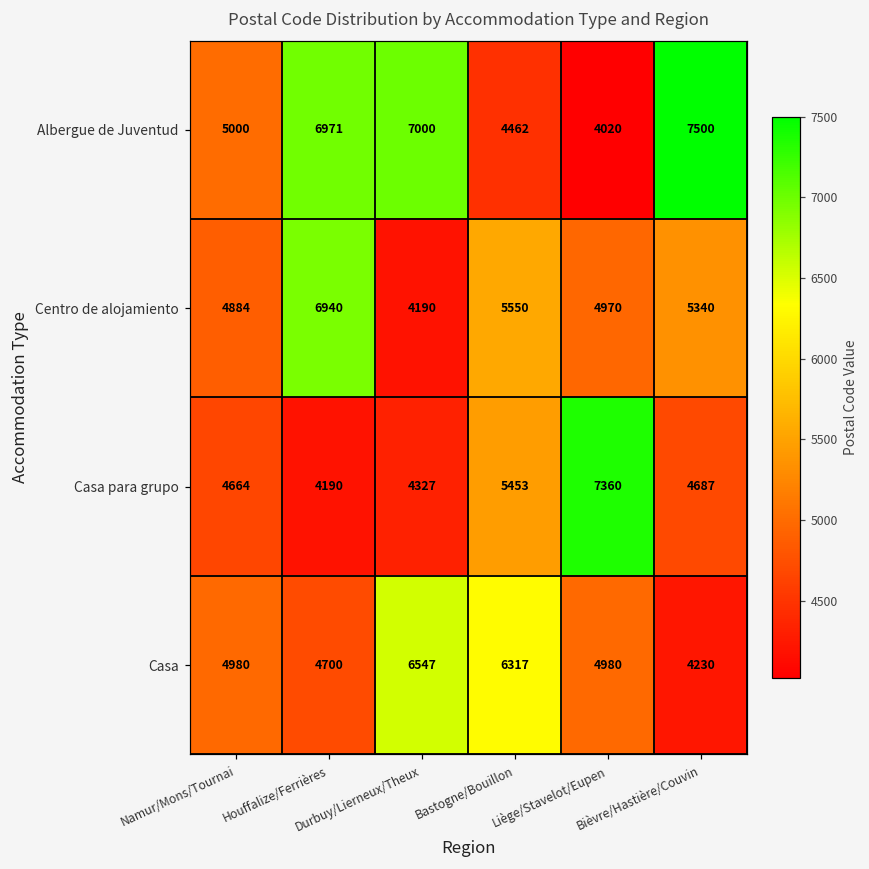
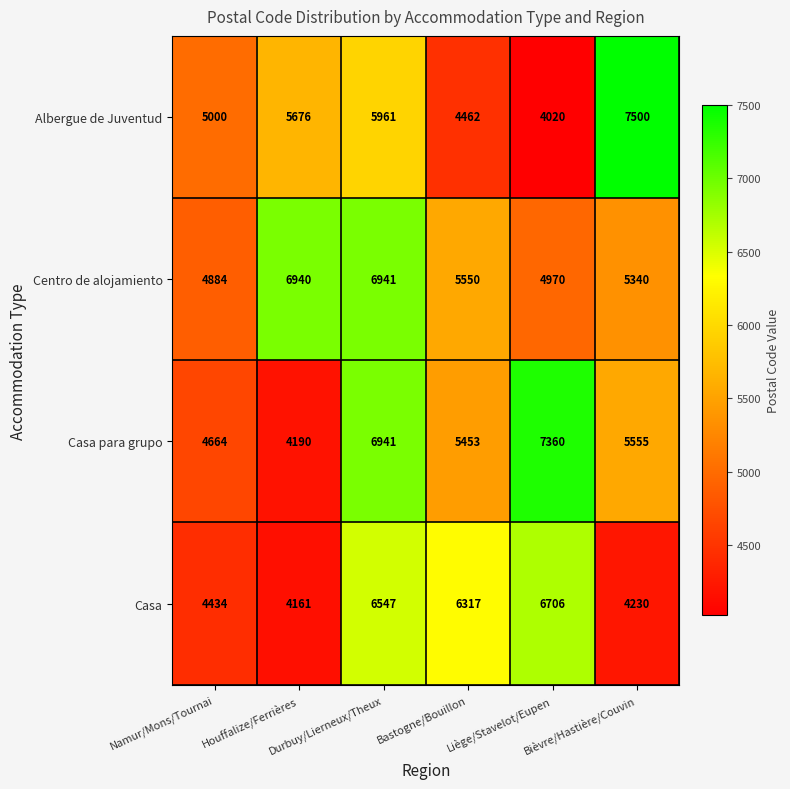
  {
    "Albergue de Juventud": {
      "Namur/Mons/Tournai": 5000,
-     "Houffalize/Ferrières": 6971,
-     "Durbuy/Lierneux/Theux": 7000,
+     "Houffalize/Ferrières": 5676,
+     "Durbuy/Lierneux/Theux": 5961,
      "Bastogne/Bouillon": 4462,
      "Liège/Stavelot/Eupen": 4020,
      "Bièvre/Hastière/Couvin": 7500
    },
    "Centro de alojamiento": {
      "Namur/Mons/Tournai": 4884,
      "Houffalize/Ferrières": 6940,
-     "Durbuy/Lierneux/Theux": 4190,
+     "Durbuy/Lierneux/Theux": 6941,
      "Bastogne/Bouillon": 5550,
      "Liège/Stavelot/Eupen": 4970,
      "Bièvre/Hastière/Couvin": 5340
    },
    "Casa para grupo": {
      "Namur/Mons/Tournai": 4664,
      "Houffalize/Ferrières": 4190,
-     "Durbuy/Lierneux/Theux": 4327,
+     "Durbuy/Lierneux/Theux": 6941,
      "Bastogne/Bouillon": 5453,
      "Liège/Stavelot/Eupen": 7360,
-     "Bièvre/Hastière/Couvin": 4687
+     "Bièvre/Hastière/Couvin": 5555
    },
    "Casa": {
-     "Namur/Mons/Tournai": 4980,
-     "Houffalize/Ferrières": 4700,
+     "Namur/Mons/Tournai": 4434,
+     "Houffalize/Ferrières": 4161,
      "Durbuy/Lierneux/Theux": 6547,
      "Bastogne/Bouillon": 6317,
-     "Liège/Stavelot/Eupen": 4980,
+     "Liège/Stavelot/Eupen": 6706,
      "Bièvre/Hastière/Couvin": 4230
    }
  }
